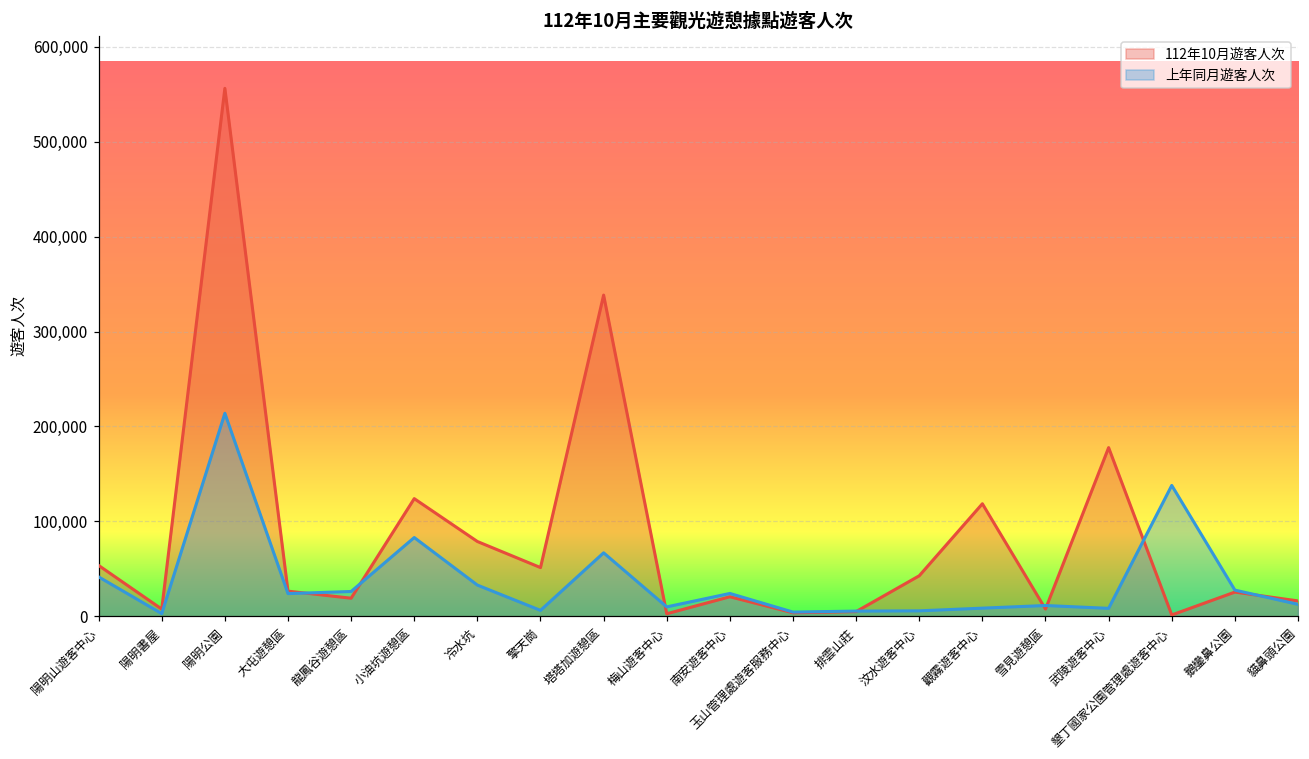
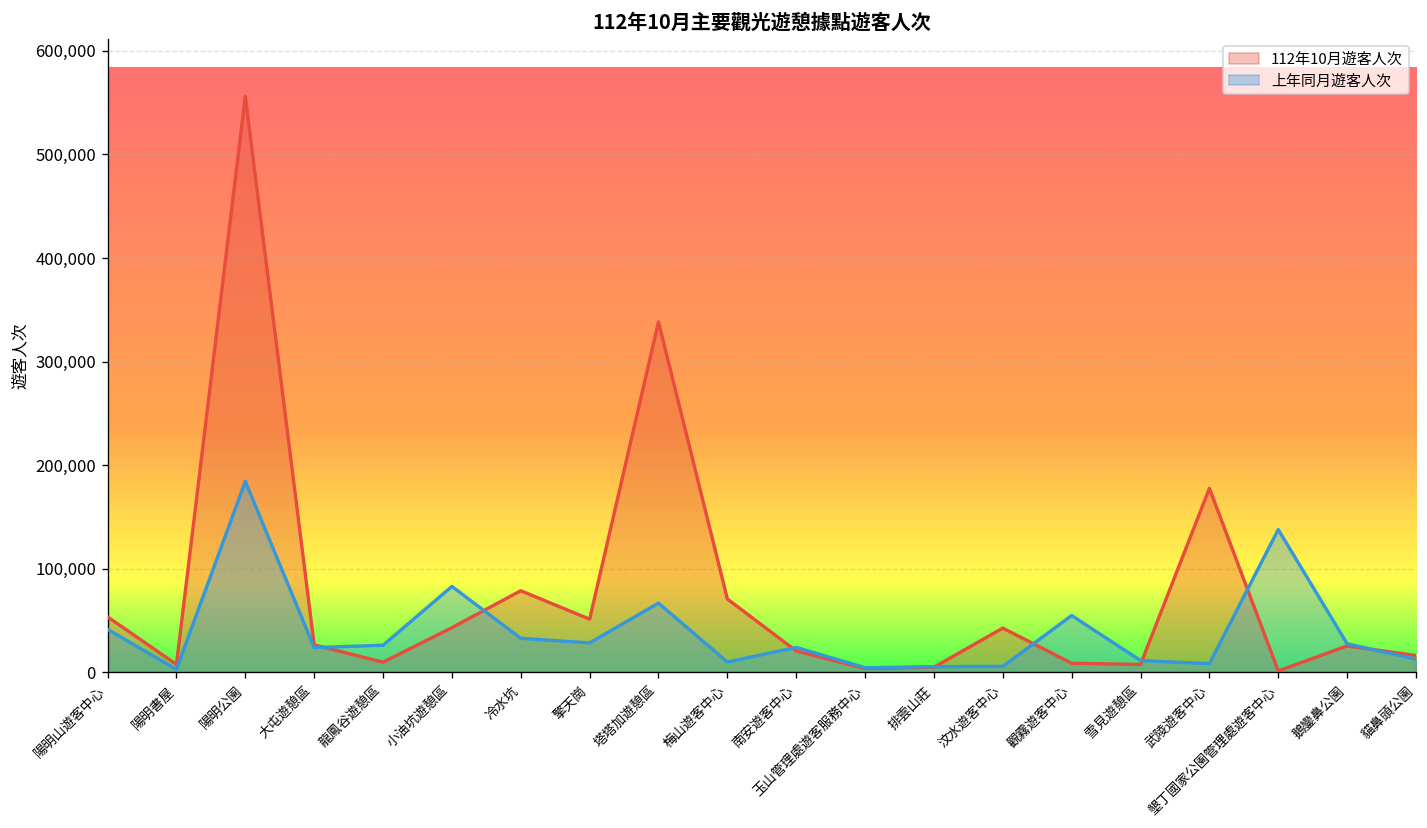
  {
    "112年10月遊客人次": {
      "陽明山遊客中心": "50,000",
      "陽明書屋": "10,000",
      "陽明公園": "560,000",
-     "龍鳳谷遊憩區": "20,000",
-     "小油坑遊憩區": "120,000",
+     "龍鳳谷遊憩區": "10,000",
+     "小油坑遊憩區": "40,000",
      "冷水坑": "80,000",
      "擎天崗": "50,000",
      "塔塔加遊憩區": "340,000",
-     "梅山遊客中心": "0",
+     "梅山遊客中心": "70,000",
      "南安遊客中心": "20,000",
      "汶水遊客中心": "40,000",
-     "觀霧遊客中心": "120,000",
+     "觀霧遊客中心": "10,000",
      "雪見遊憩區": "10,000",
      "武陵遊客中心": "180,000",
      "墾丁國家公園管理處遊客中心": "0",
      "貓鼻頭公園": "20,000"
    },
    "上年同月遊客人次": {
      "陽明山遊客中心": "40,000",
      "陽明書屋": "0",
-     "陽明公園": "210,000",
+     "陽明公園": "180,000",
      "龍鳳谷遊憩區": "30,000",
      "小油坑遊憩區": "80,000",
      "冷水坑": "30,000",
-     "擎天崗": "10,000",
+     "擎天崗": "30,000",
      "塔塔加遊憩區": "70,000",
      "梅山遊客中心": "10,000",
      "南安遊客中心": "20,000",
      "汶水遊客中心": "10,000",
-     "觀霧遊客中心": "10,000",
+     "觀霧遊客中心": "50,000",
      "雪見遊憩區": "10,000",
      "武陵遊客中心": "10,000",
      "墾丁國家公園管理處遊客中心": "140,000",
      "貓鼻頭公園": "10,000"
    }
  }
